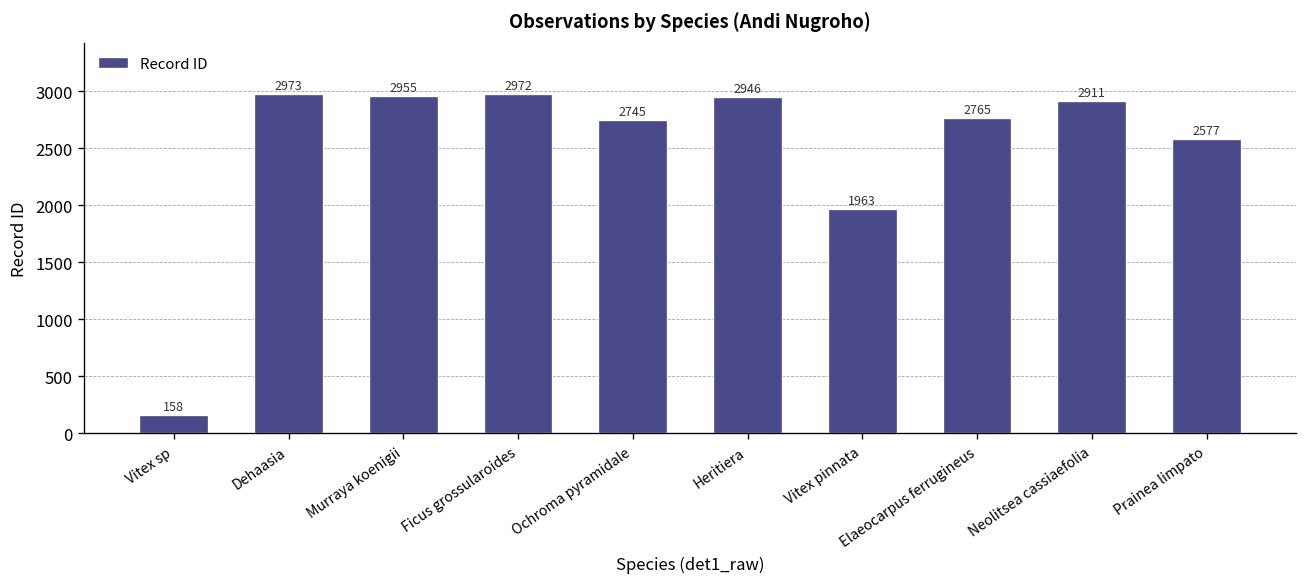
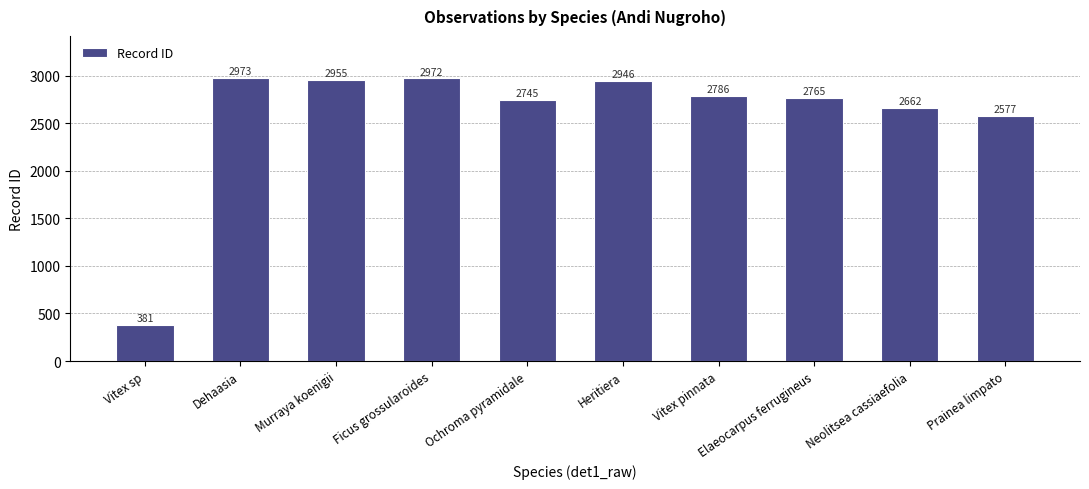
  {
-   "Vitex sp": 158,
+   "Vitex sp": 381,
    "Dehaasia": 2973,
    "Murraya koenigii": 2955,
    "Ficus grossularoides": 2972,
    "Ochroma pyramidale": 2745,
    "Heritiera": 2946,
-   "Vitex pinnata": 1963,
+   "Vitex pinnata": 2786,
    "Elaeocarpus ferrugineus": 2765,
-   "Neolitsea cassiaefolia": 2911,
+   "Neolitsea cassiaefolia": 2662,
    "Prainea limpato": 2577
  }
